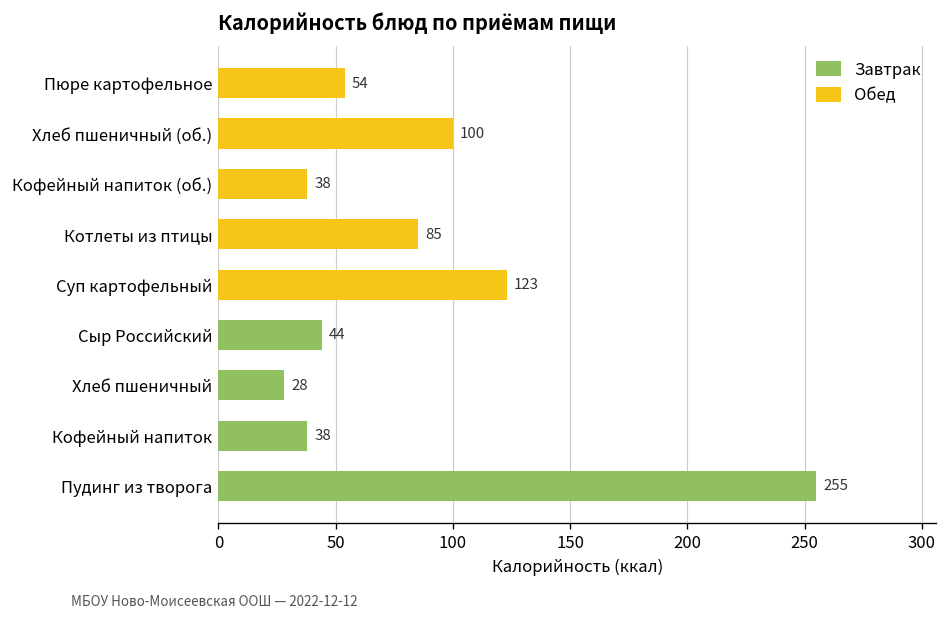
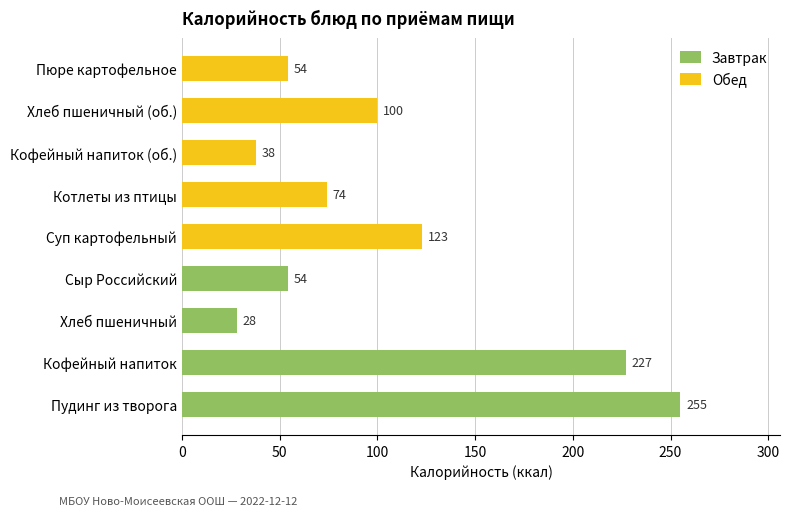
  {
    "Завтрак": {
-     "Сыр Российский": 44,
+     "Сыр Российский": 54,
      "Хлеб пшеничный": 28,
-     "Кофейный напиток": 38,
+     "Кофейный напиток": 227,
      "Пудинг из творога": 255
    },
    "Обед": {
      "Пюре картофельное": 54,
      "Хлеб пшеничный (об.)": 100,
      "Кофейный напиток (об.)": 38,
-     "Котлеты из птицы": 85,
+     "Котлеты из птицы": 74,
      "Суп картофельный": 123
    }
  }
